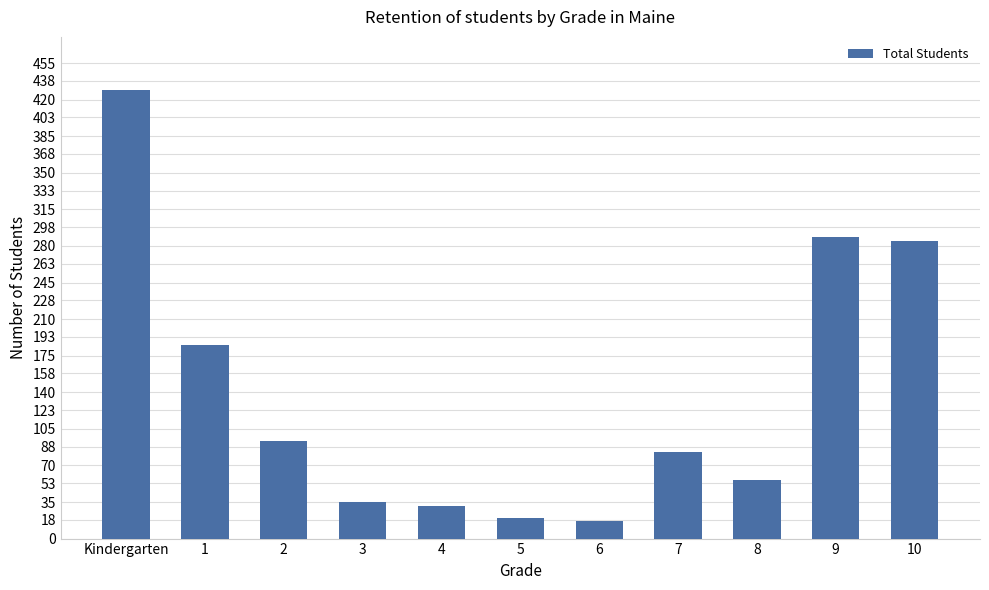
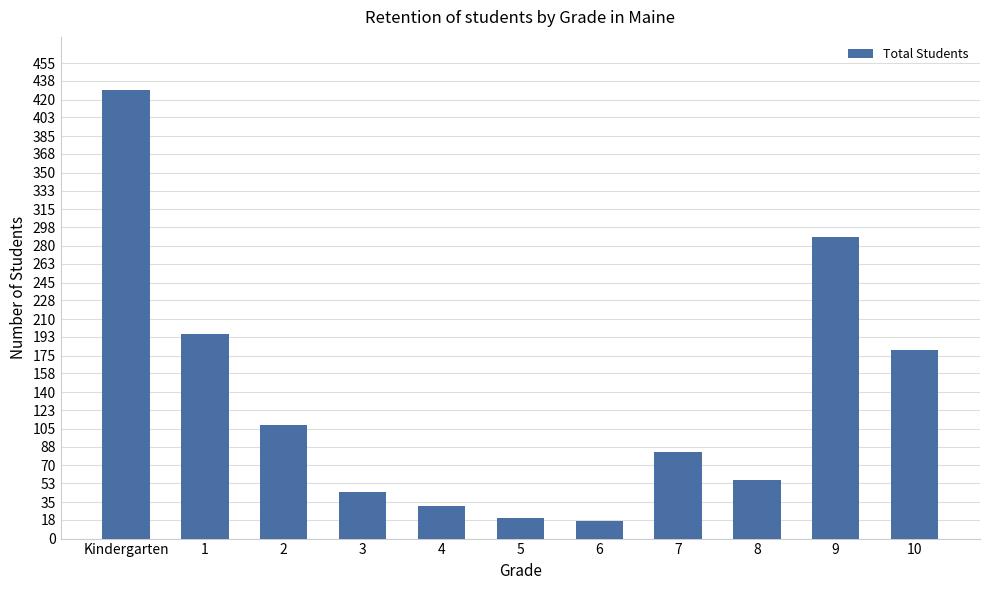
  {
    "Kindergarten": 429,
-   "1": 185,
-   "2": 93,
-   "3": 35,
+   "1": 196,
+   "2": 109,
+   "3": 45,
    "4": 31,
    "5": 20,
    "6": 17,
    "7": 83,
    "8": 56,
    "9": 289,
-   "10": 285
+   "10": 180
  }
